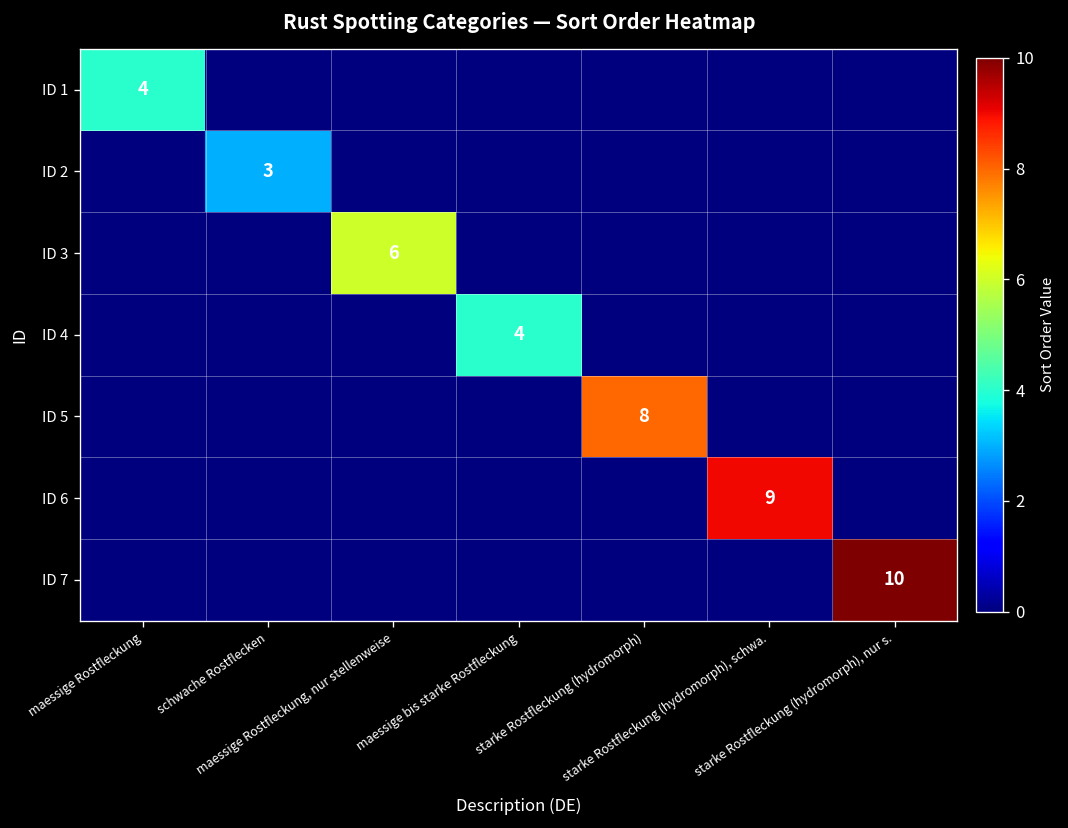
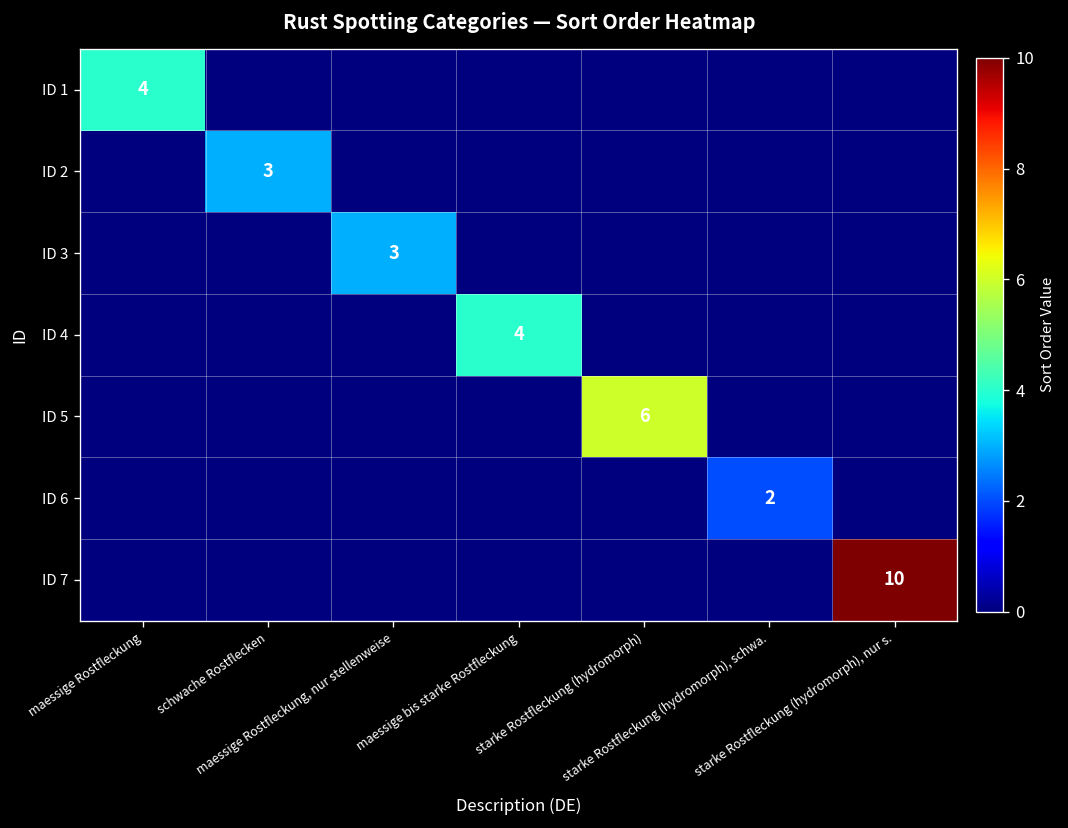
  {
    "ID 1": {
      "maessige Rostfleckung": 4
    },
    "ID 2": {
      "schwache Rostflecken": 3
    },
    "ID 3": {
-     "maessige Rostfleckung, nur stellenweise": 6
+     "maessige Rostfleckung, nur stellenweise": 3
    },
    "ID 4": {
      "maessige bis starke Rostfleckung": 4
    },
    "ID 5": {
-     "starke Rostfleckung (hydromorph)": 8
+     "starke Rostfleckung (hydromorph)": 6
    },
    "ID 6": {
-     "starke Rostfleckung (hydromorph), schwa.": 9
+     "starke Rostfleckung (hydromorph), schwa.": 2
    },
    "ID 7": {
      "starke Rostfleckung (hydromorph), nur s.": 10
    }
  }
